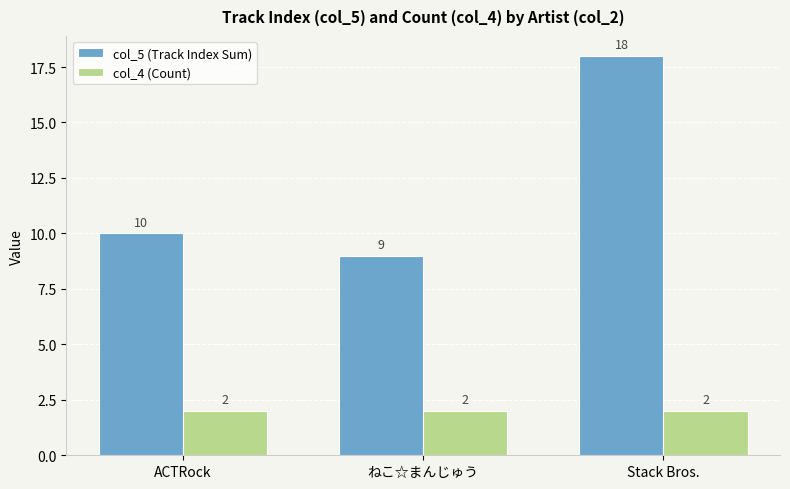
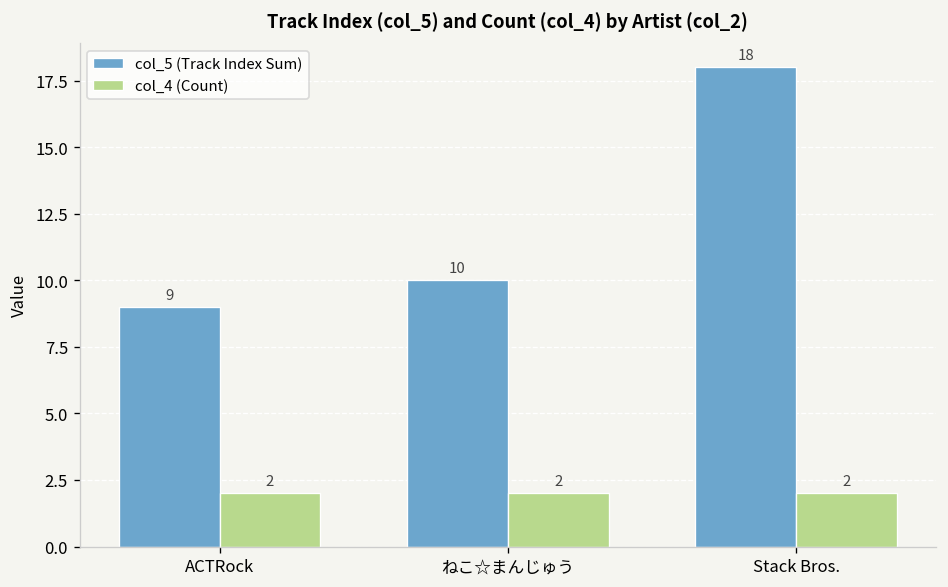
  {
    "col_5 (Track Index Sum)": {
-     "ACTRock": 10,
-     "ねこ☆まんじゅう": 9,
+     "ACTRock": 9,
+     "ねこ☆まんじゅう": 10,
      "Stack Bros.": 18
    },
    "col_4 (Count)": {
      "ACTRock": 2,
      "ねこ☆まんじゅう": 2,
      "Stack Bros.": 2
    }
  }
